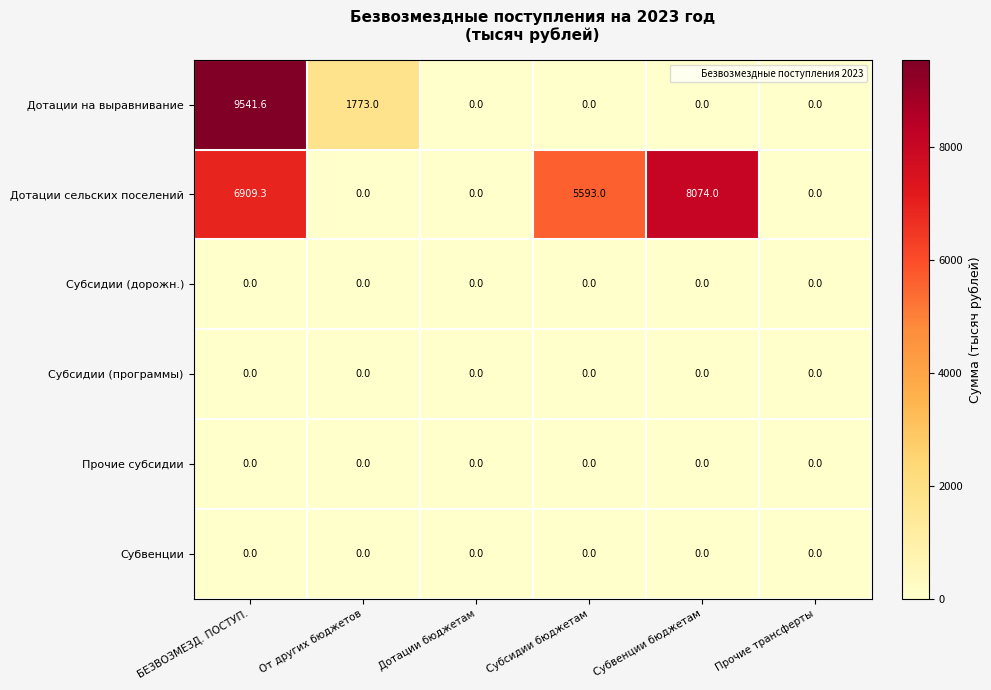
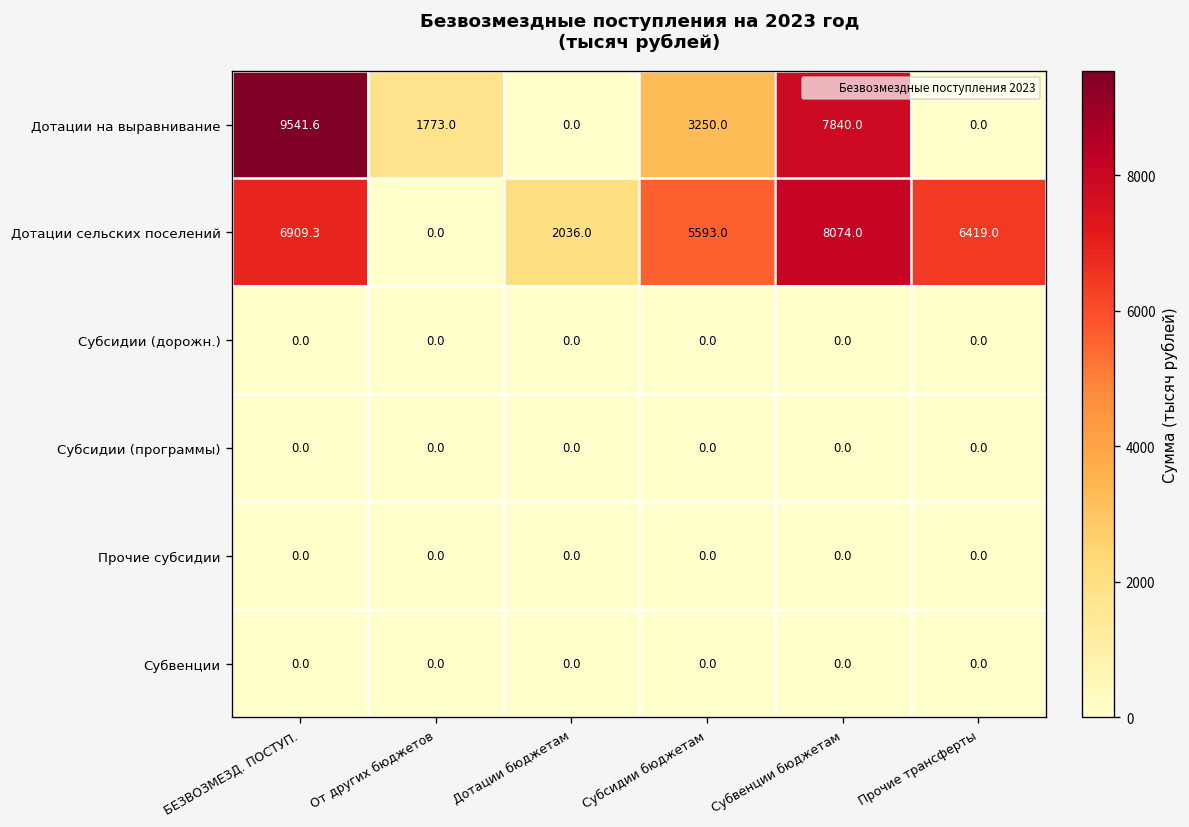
  {
    "Дотации на выравнивание": {
      "БЕЗВОЗМЕЗД. ПОСТУП.": 9541.6,
      "От других бюджетов": 1773.0,
      "Дотации бюджетам": 0.0,
-     "Субсидии бюджетам": 0.0,
-     "Субвенции бюджетам": 0.0,
+     "Субсидии бюджетам": 3250.0,
+     "Субвенции бюджетам": 7840.0,
      "Прочие трансферты": 0.0
    },
    "Дотации сельских поселений": {
      "БЕЗВОЗМЕЗД. ПОСТУП.": 6909.3,
      "От других бюджетов": 0.0,
-     "Дотации бюджетам": 0.0,
+     "Дотации бюджетам": 2036.0,
      "Субсидии бюджетам": 5593.0,
      "Субвенции бюджетам": 8074.0,
-     "Прочие трансферты": 0.0
+     "Прочие трансферты": 6419.0
    },
    "Субсидии (дорожн.)": {
      "БЕЗВОЗМЕЗД. ПОСТУП.": 0.0,
      "От других бюджетов": 0.0,
      "Дотации бюджетам": 0.0,
      "Субсидии бюджетам": 0.0,
      "Субвенции бюджетам": 0.0,
      "Прочие трансферты": 0.0
    },
    "Субсидии (программы)": {
      "БЕЗВОЗМЕЗД. ПОСТУП.": 0.0,
      "От других бюджетов": 0.0,
      "Дотации бюджетам": 0.0,
      "Субсидии бюджетам": 0.0,
      "Субвенции бюджетам": 0.0,
      "Прочие трансферты": 0.0
    },
    "Прочие субсидии": {
      "БЕЗВОЗМЕЗД. ПОСТУП.": 0.0,
      "От других бюджетов": 0.0,
      "Дотации бюджетам": 0.0,
      "Субсидии бюджетам": 0.0,
      "Субвенции бюджетам": 0.0,
      "Прочие трансферты": 0.0
    },
    "Субвенции": {
      "БЕЗВОЗМЕЗД. ПОСТУП.": 0.0,
      "От других бюджетов": 0.0,
      "Дотации бюджетам": 0.0,
      "Субсидии бюджетам": 0.0,
      "Субвенции бюджетам": 0.0,
      "Прочие трансферты": 0.0
    }
  }
